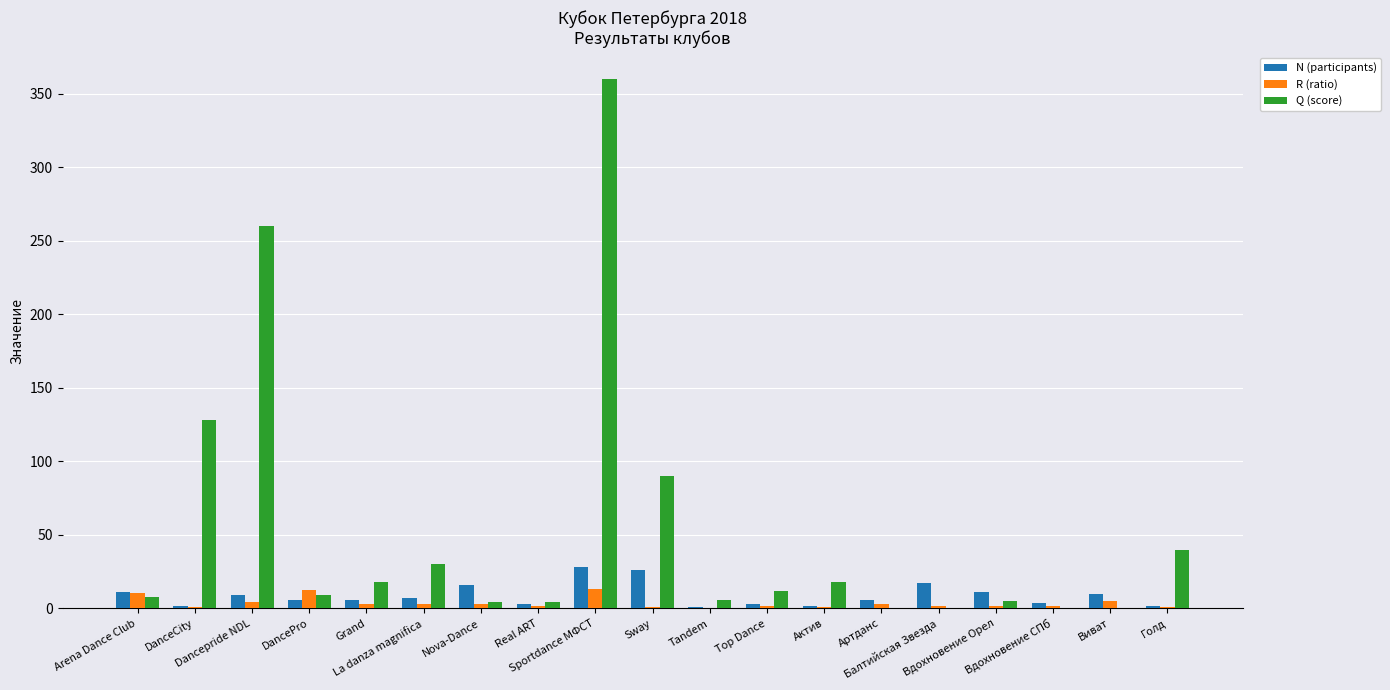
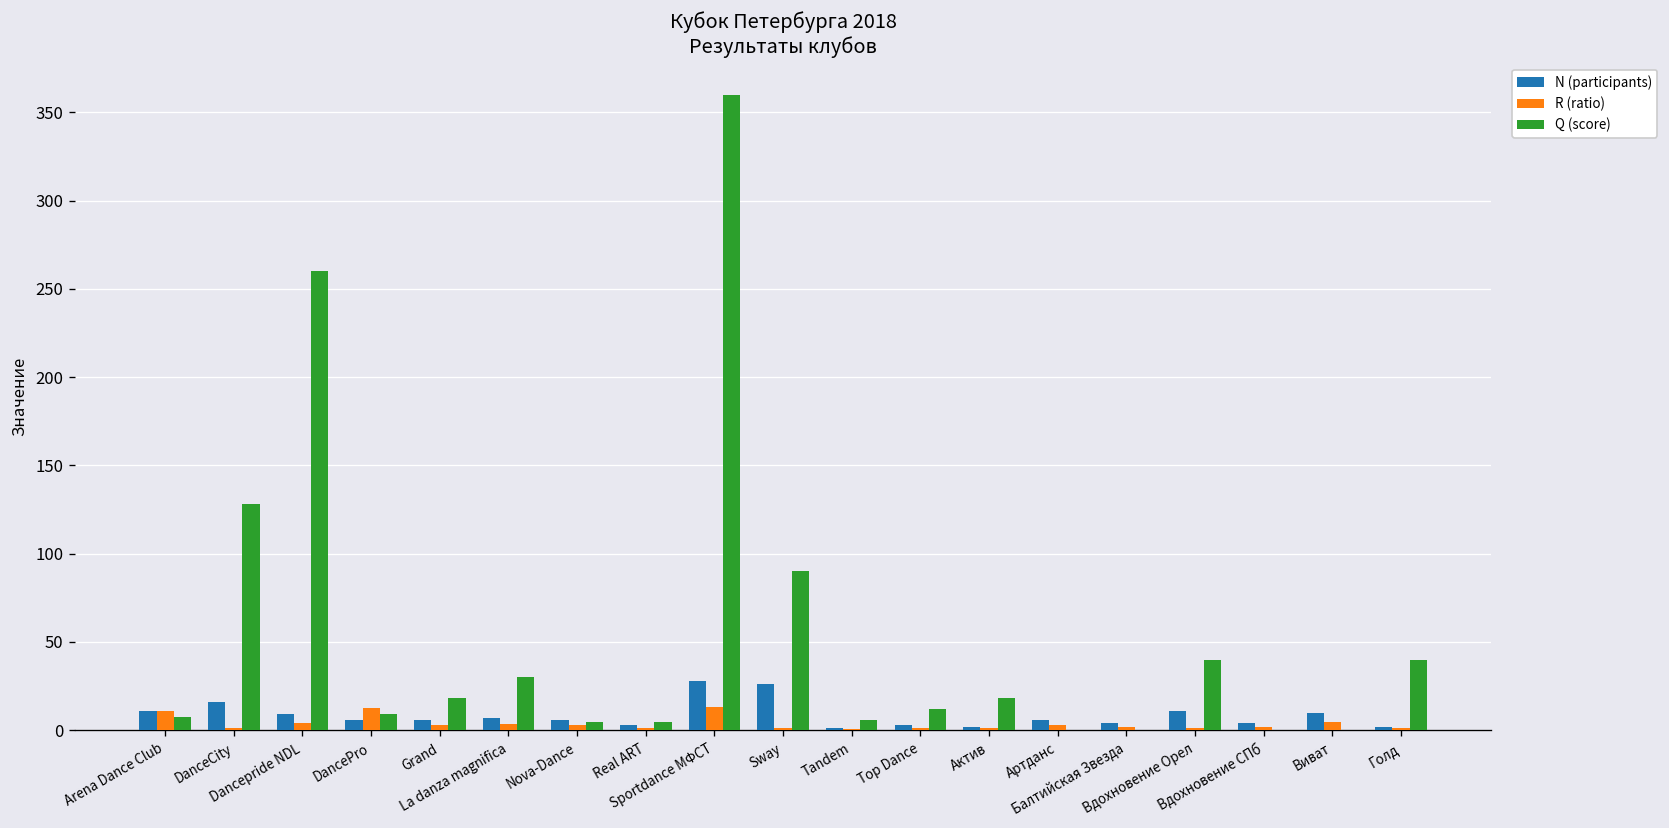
  {
    "N (participants)": {
      "Arena Dance Club": 11,
-     "DanceCity": 2,
+     "DanceCity": 16,
      "Dancepride NDL": 9,
      "DancePro": 6,
      "Grand": 6,
      "La danza magnifica": 7,
-     "Nova-Dance": 16,
+     "Nova-Dance": 6,
      "Real ART": 3,
      "Sportdance МФСТ": 28,
      "Sway": 26,
      "Top Dance": 3,
      "Актив": 2,
      "Артданс": 6,
-     "Балтийская Звезда": 17,
+     "Балтийская Звезда": 4,
      "Вдохновение Орел": 11,
      "Вдохновение СПб": 4,
      "Виват": 10,
      "Голд": 2
    },
    "R (ratio)": {
      "Arena Dance Club": 11,
      "Dancepride NDL": 4,
      "DancePro": 12,
      "Grand": 3,
      "La danza magnifica": 3,
      "Nova-Dance": 3,
      "Sportdance МФСТ": 13,
      "Артданс": 3,
      "Балтийская Звезда": 2,
      "Вдохновение СПб": 2,
      "Виват": 5
    },
    "Q (score)": {
      "Arena Dance Club": 8,
      "DanceCity": 128,
      "Dancepride NDL": 260,
      "DancePro": 9,
      "Grand": 18,
      "La danza magnifica": 30,
      "Nova-Dance": 5,
      "Real ART": 5,
      "Sportdance МФСТ": 360,
      "Sway": 90,
      "Tandem": 6,
      "Top Dance": 12,
      "Актив": 18,
      "Артданс": 0,
      "Балтийская Звезда": 0,
-     "Вдохновение Орел": 5,
+     "Вдохновение Орел": 40,
      "Вдохновение СПб": 0,
      "Виват": 0,
      "Голд": 40
    }
  }
